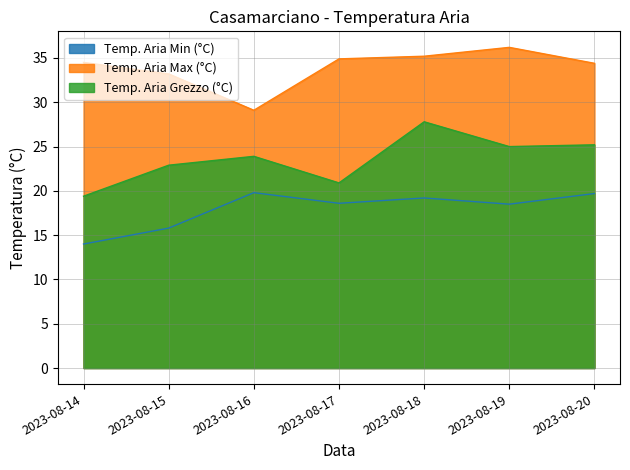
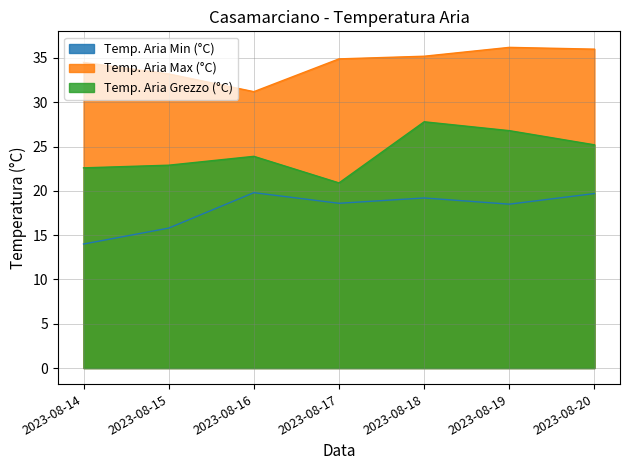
  {
    "Temp. Aria Min (°C)": {
      "2023-08-14": 14,
      "2023-08-15": 16,
      "2023-08-16": 20,
      "2023-08-17": 19,
      "2023-08-18": 19,
      "2023-08-19": 19,
      "2023-08-20": 20
    },
    "Temp. Aria Max (°C)": {
-     "2023-08-16": 29,
+     "2023-08-16": 31,
      "2023-08-17": 35,
      "2023-08-18": 35,
      "2023-08-19": 36,
-     "2023-08-20": 34
+     "2023-08-20": 36
    },
    "Temp. Aria Grezzo (°C)": {
-     "2023-08-14": 19,
+     "2023-08-14": 23,
      "2023-08-15": 23,
      "2023-08-16": 24,
      "2023-08-17": 21,
      "2023-08-18": 28,
-     "2023-08-19": 25,
+     "2023-08-19": 27,
      "2023-08-20": 25
    }
  }
